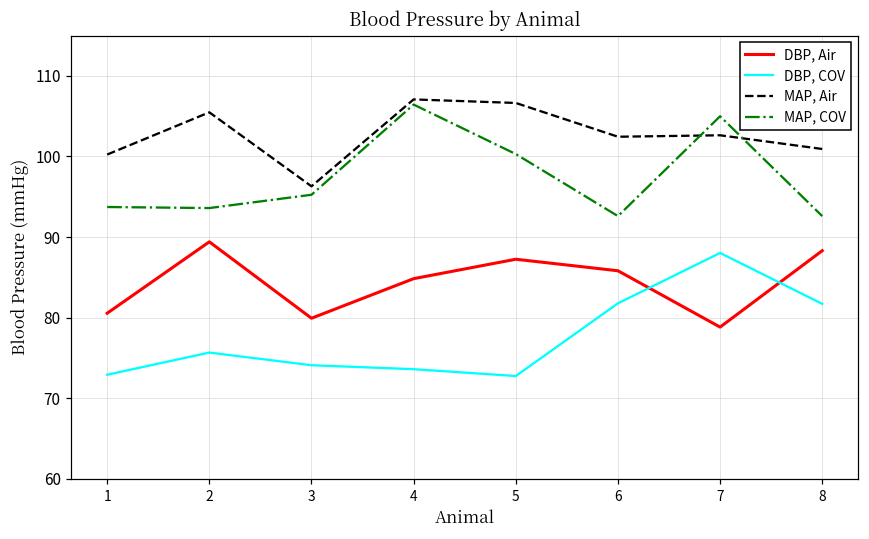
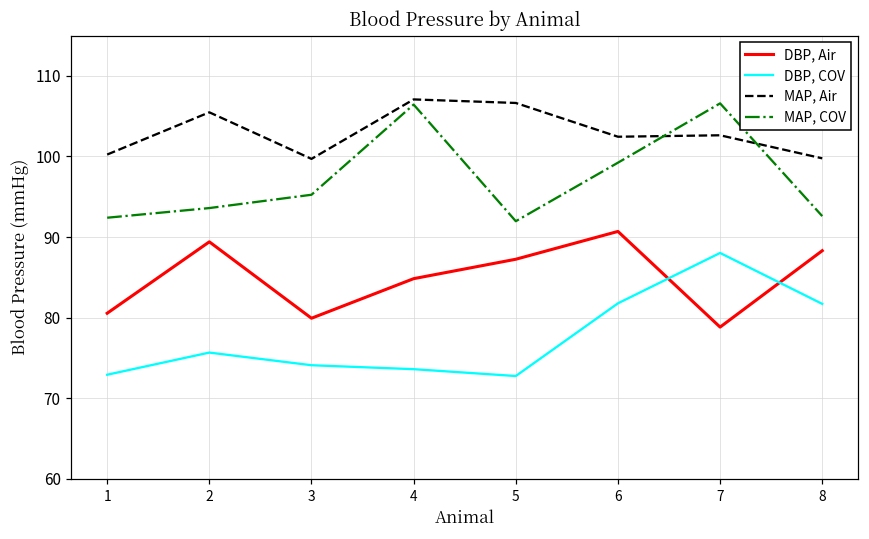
  {
    "DBP, Air": {
      "1": 81,
      "2": 89,
      "3": 80,
      "4": 85,
      "5": 87,
-     "6": 86,
+     "6": 91,
      "7": 79,
      "8": 88
    },
    "DBP, COV": {
      "1": 73,
      "2": 76,
      "3": 74,
      "4": 74,
      "5": 73,
      "6": 82,
      "7": 88,
      "8": 82
    },
    "MAP, Air": {
      "1": 100,
      "2": 105,
-     "3": 96,
+     "3": 100,
      "4": 107,
      "5": 107,
      "6": 102,
      "7": 103,
-     "8": 101
+     "8": 100
    },
    "MAP, COV": {
-     "1": 94,
+     "1": 92,
      "2": 94,
      "3": 95,
      "4": 106,
-     "5": 100,
-     "6": 93,
-     "7": 105,
+     "5": 92,
+     "6": 99,
+     "7": 107,
      "8": 93
    }
  }
